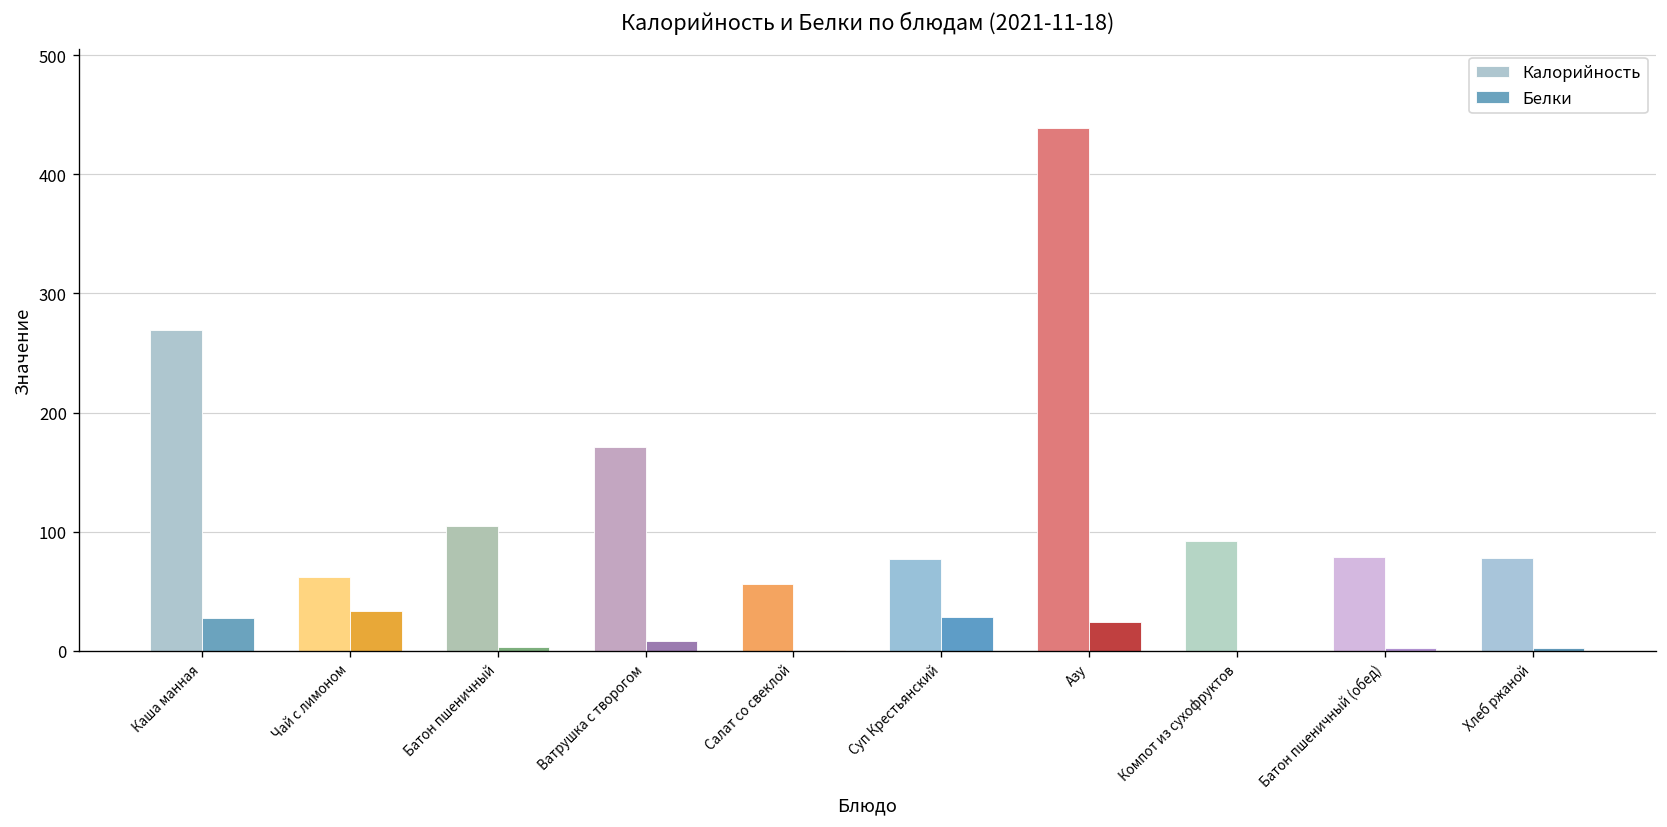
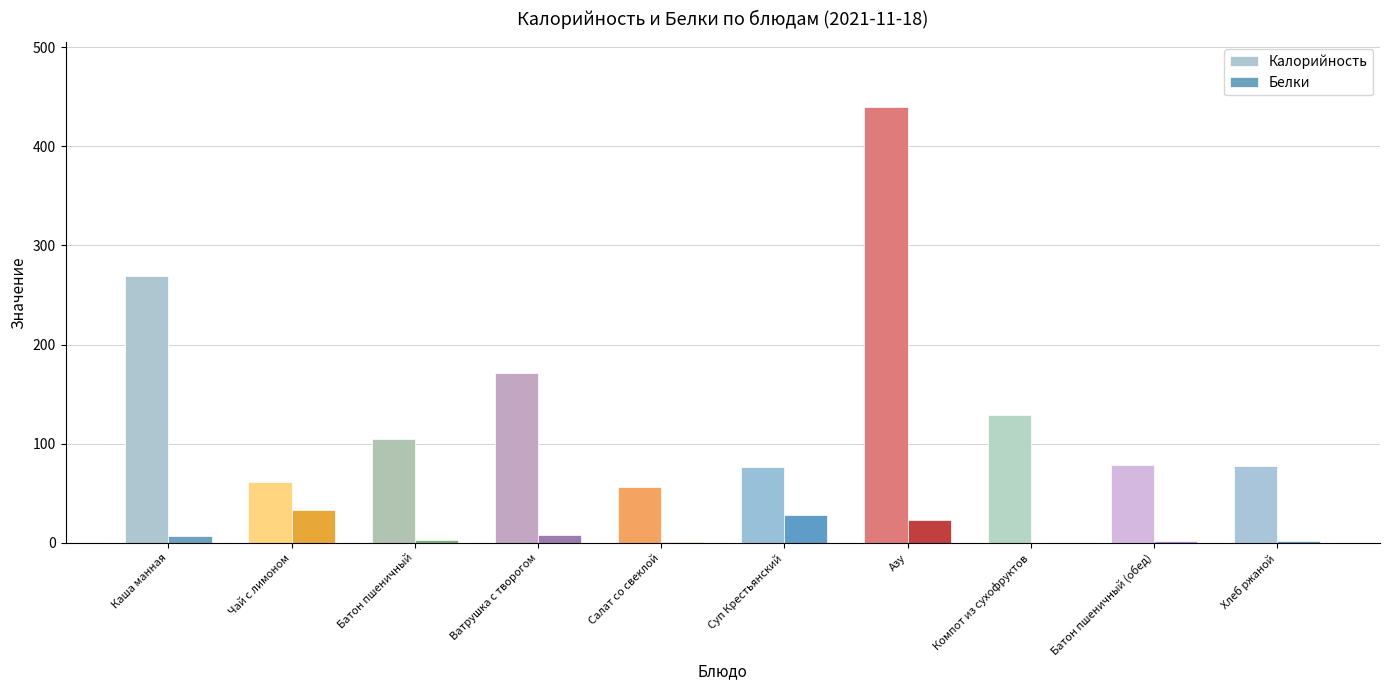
  {
    "Калорийность": {
      "Каша манная": 270,
      "Чай с лимоном": 60,
      "Батон пшеничный": 100,
      "Ватрушка с творогом": 170,
      "Салат со свеклой": 60,
      "Суп Крестьянский": 80,
      "Азу": 440,
-     "Компот из сухофруктов": 90,
+     "Компот из сухофруктов": 130,
      "Батон пшеничный (обед)": 80,
      "Хлеб ржаной": 80
    },
    "Белки": {
-     "Каша манная": 30,
+     "Каша манная": 10,
      "Чай с лимоном": 30,
      "Батон пшеничный": 0,
      "Ватрушка с творогом": 10,
      "Суп Крестьянский": 30,
      "Азу": 20
    }
  }
